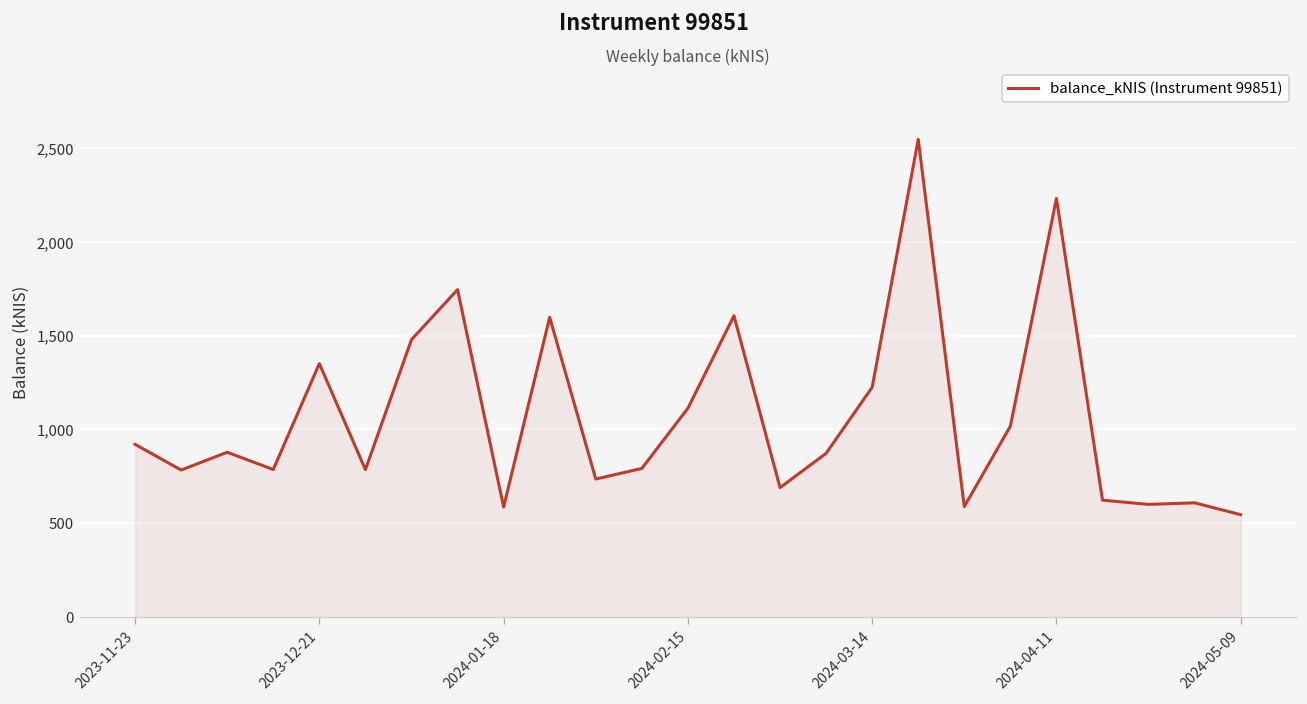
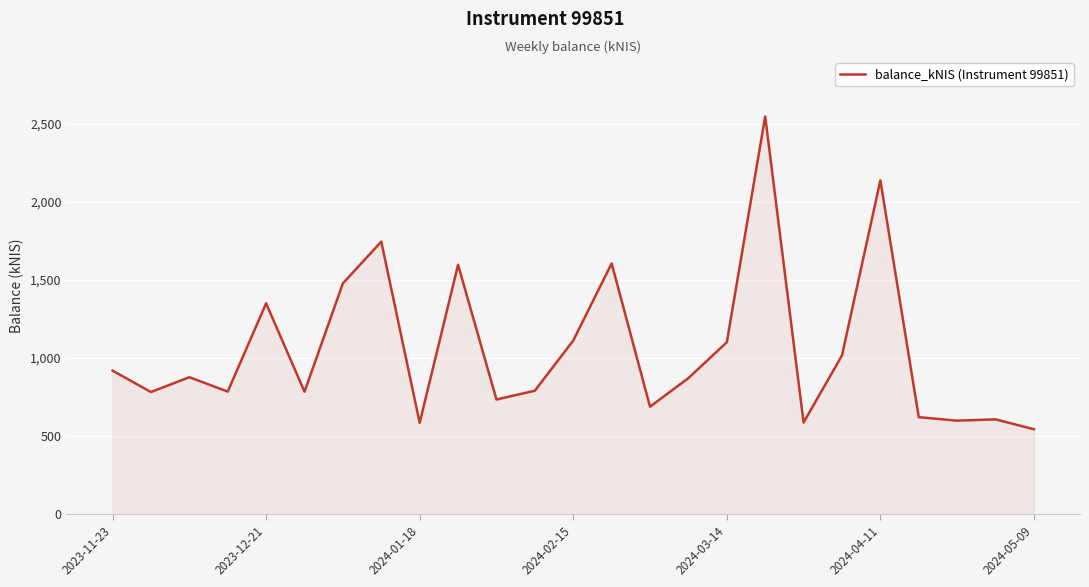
  {
    "2023-11-23": "920",
    "2023-12-21": "1,350",
    "2024-01-18": "590",
    "2024-02-15": "1,110",
-   "2024-03-14": "1,220",
-   "2024-04-11": "2,230",
+   "2024-03-14": "1,100",
+   "2024-04-11": "2,140",
    "2024-05-09": "540"
  }
